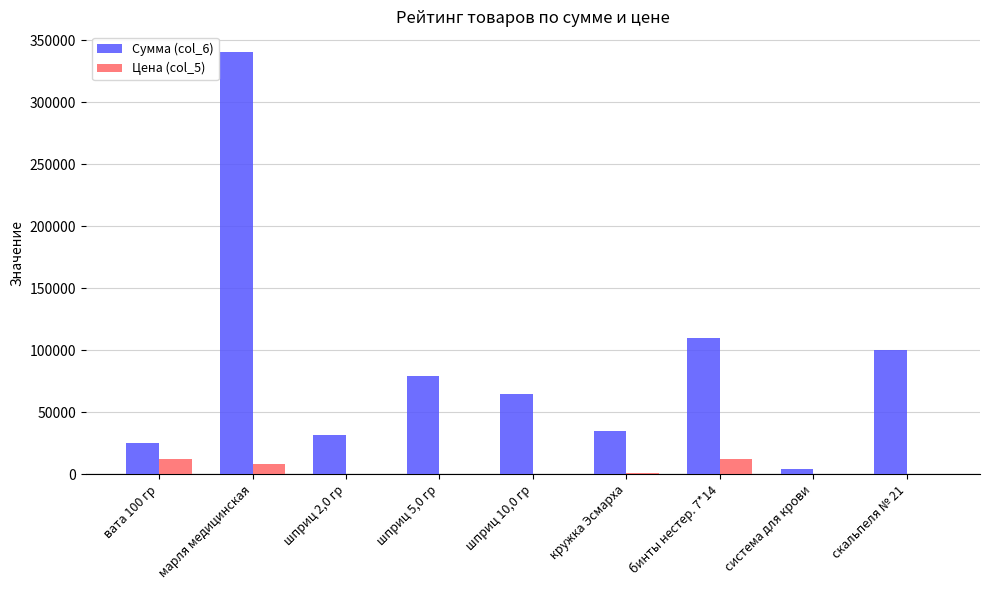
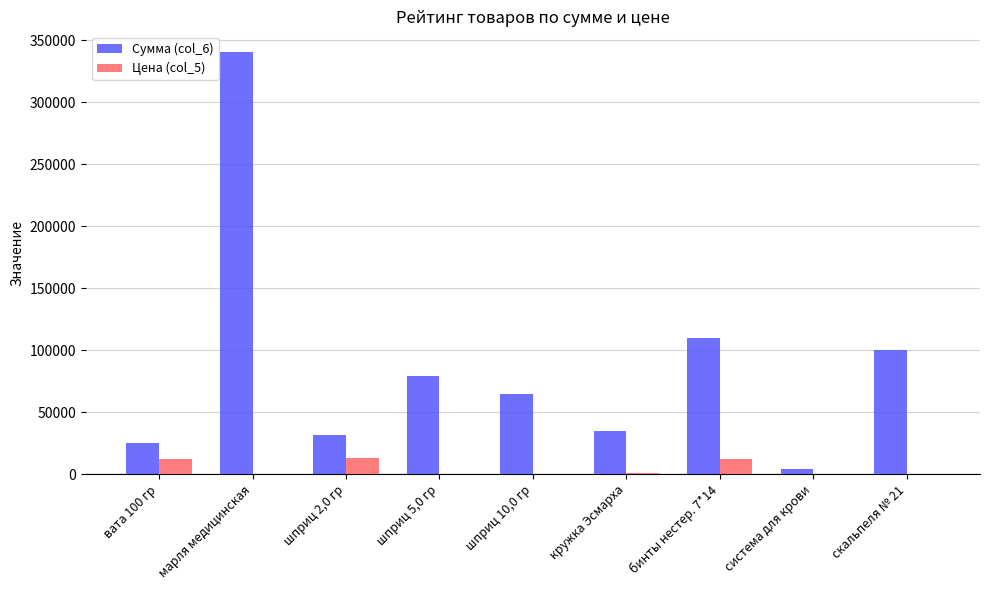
  {
    "Сумма (col_6)": {
      "вата 100 гр": 25000,
      "марля медицинская": 340000,
      "шприц 2,0 гр": 32000,
      "шприц 5,0 гр": 79000,
      "шприц 10,0 гр": 65000,
      "кружка Эсмарха": 35000,
      "бинты нестер. 7*14": 110000,
      "система для крови": 4000,
      "скальпеля № 21": 100000
    },
    "Цена (col_5)": {
      "вата 100 гр": 12000,
-     "марля медицинская": 8000,
-     "шприц 2,0 гр": 0,
+     "марля медицинская": 0,
+     "шприц 2,0 гр": 13000,
      "бинты нестер. 7*14": 12000
    }
  }
